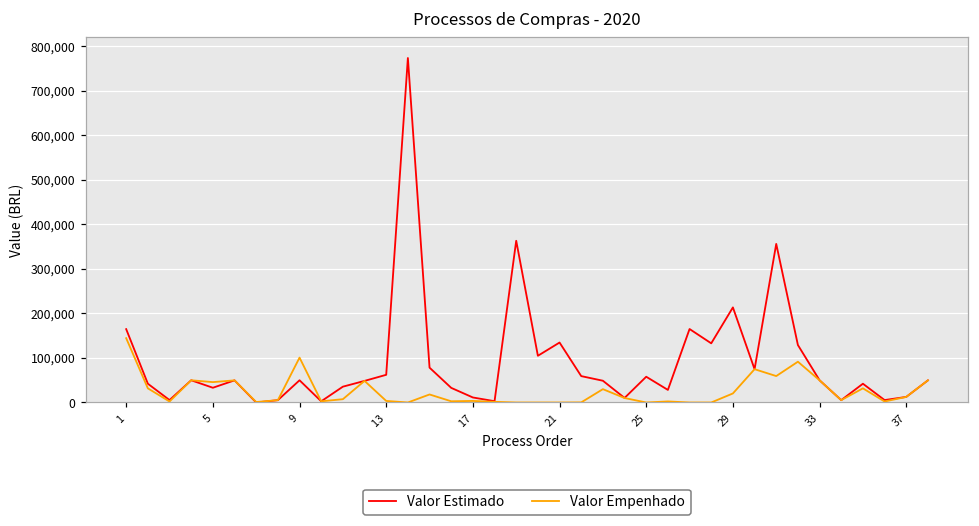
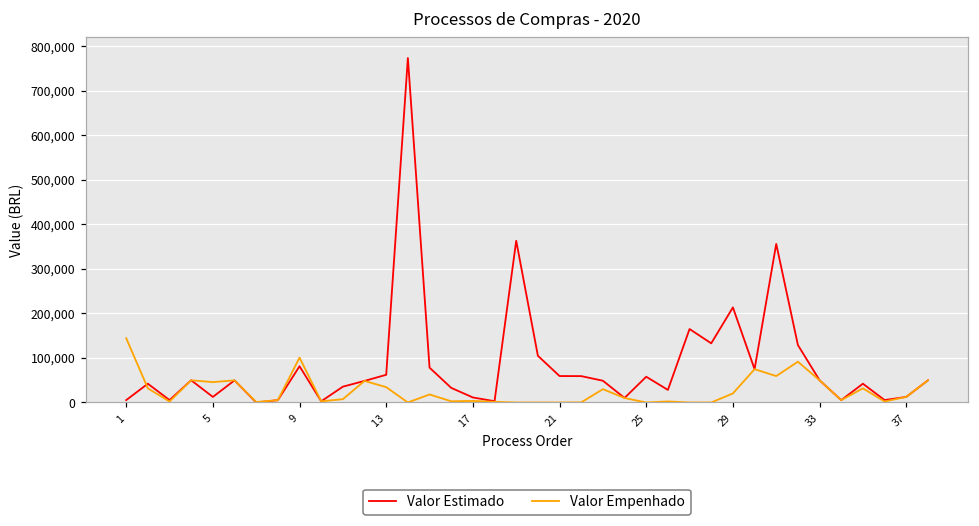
  {
    "Valor Estimado": {
-     "1": "160,000",
-     "5": "30,000",
-     "9": "50,000",
+     "1": "10,000",
+     "5": "10,000",
+     "9": "80,000",
      "13": "60,000",
      "17": "10,000",
-     "21": "130,000",
+     "21": "60,000",
      "25": "60,000",
      "29": "210,000"
    },
    "Valor Empenhado": {
      "1": "140,000",
      "5": "50,000",
      "9": "100,000",
-     "13": "0",
+     "13": "30,000",
      "17": "0",
      "21": "0",
      "25": "0",
      "29": "20,000"
    }
  }
